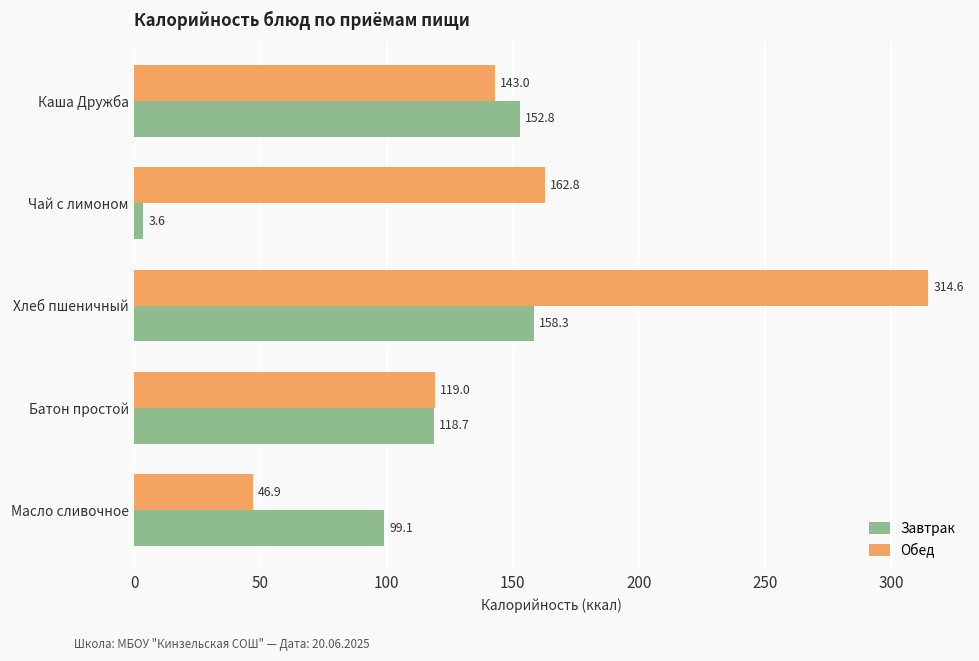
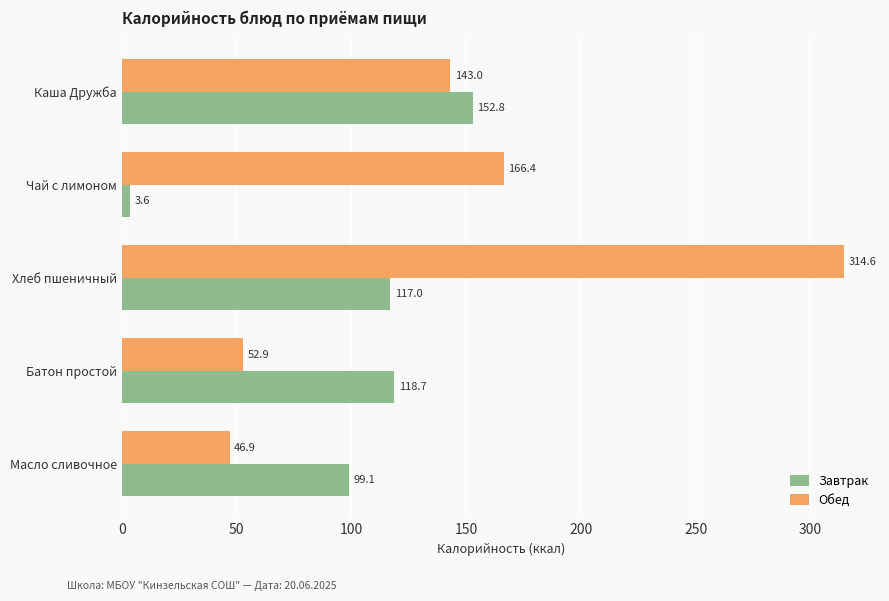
  {
    "Завтрак": {
      "Каша Дружба": 152.8,
      "Чай с лимоном": 3.6,
-     "Хлеб пшеничный": 158.3,
+     "Хлеб пшеничный": 117.0,
      "Батон простой": 118.7,
      "Масло сливочное": 99.1
    },
    "Обед": {
      "Каша Дружба": 143.0,
-     "Чай с лимоном": 162.8,
+     "Чай с лимоном": 166.4,
      "Хлеб пшеничный": 314.6,
-     "Батон простой": 119.0,
+     "Батон простой": 52.9,
      "Масло сливочное": 46.9
    }
  }
